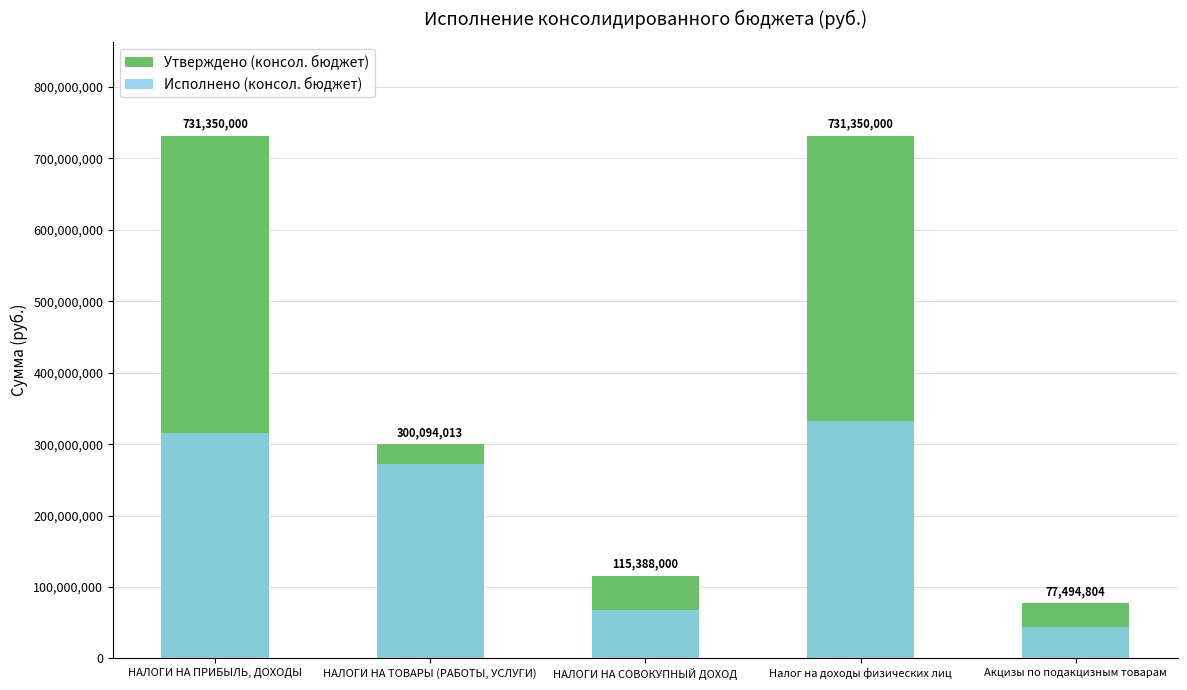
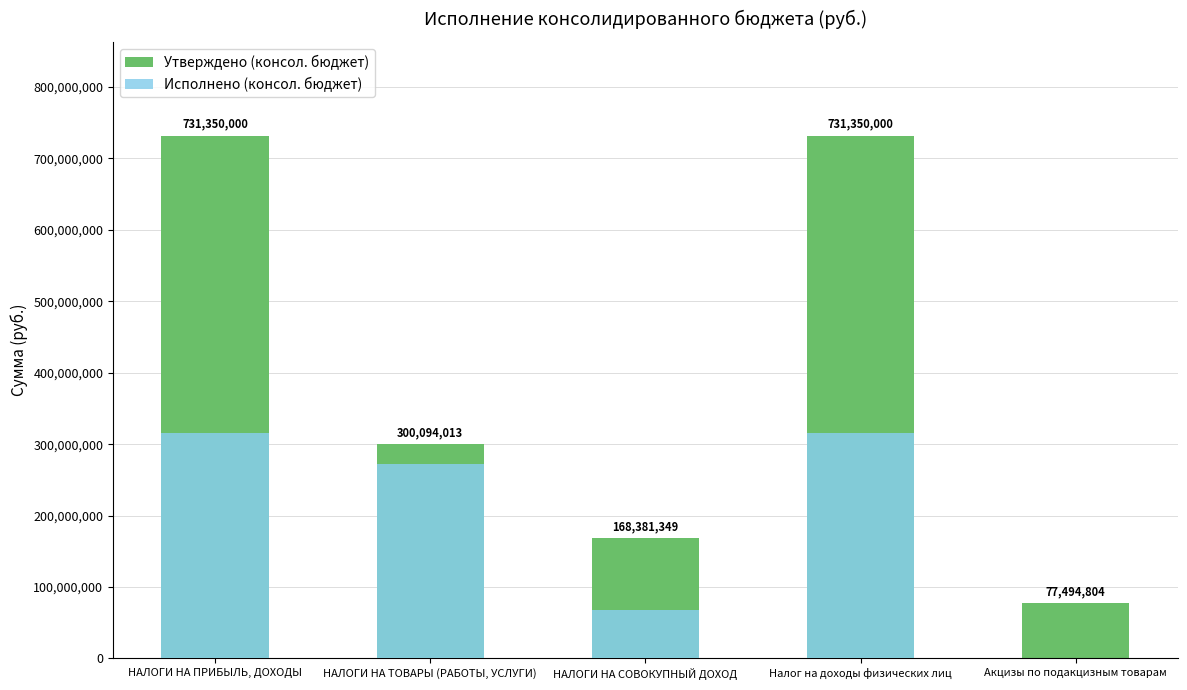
  {
    "Утверждено (консол. бюджет)": {
      "НАЛОГИ НА ПРИБЫЛЬ, ДОХОДЫ": "731,350,000",
      "НАЛОГИ НА ТОВАРЫ (РАБОТЫ, УСЛУГИ)": "300,094,013",
-     "НАЛОГИ НА СОВОКУПНЫЙ ДОХОД": "115,388,000",
+     "НАЛОГИ НА СОВОКУПНЫЙ ДОХОД": "168,381,349",
      "Налог на доходы физических лиц": "731,350,000",
      "Акцизы по подакцизным товарам": "77,494,804"
    },
    "Исполнено (консол. бюджет)": {
-     "Налог на доходы физических лиц": "330,000,000",
-     "Акцизы по подакцизным товарам": "40,000,000"
+     "Налог на доходы физических лиц": "320,000,000",
+     "Акцизы по подакцизным товарам": "0"
    }
  }
